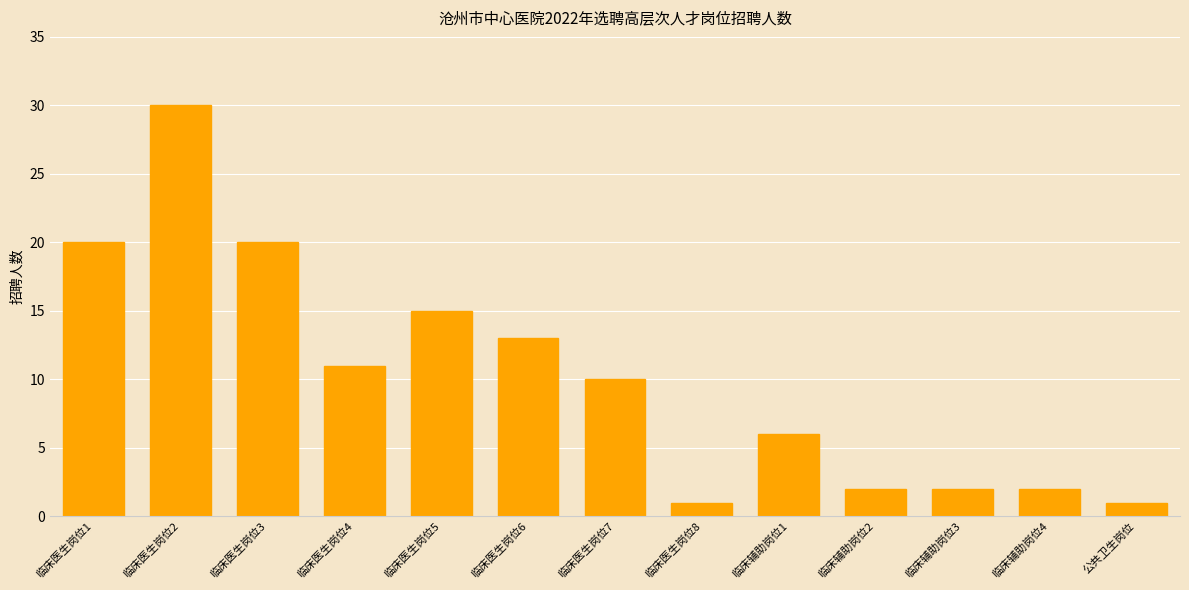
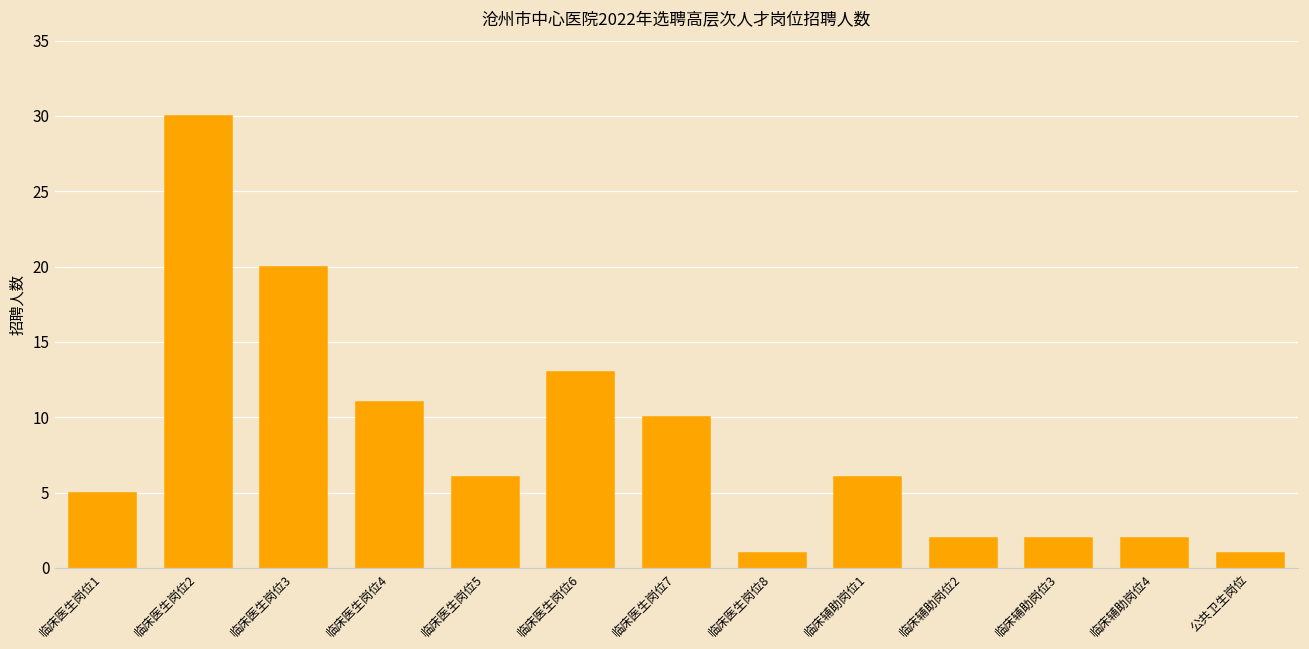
  {
-   "临床医生岗位1": 20,
+   "临床医生岗位1": 5,
    "临床医生岗位2": 30,
    "临床医生岗位3": 20,
    "临床医生岗位4": 11,
-   "临床医生岗位5": 15,
+   "临床医生岗位5": 6,
    "临床医生岗位6": 13,
    "临床医生岗位7": 10,
    "临床医生岗位8": 1,
    "临床辅助岗位1": 6,
    "临床辅助岗位2": 2,
    "临床辅助岗位3": 2,
    "临床辅助岗位4": 2,
    "公共卫生岗位": 1
  }
